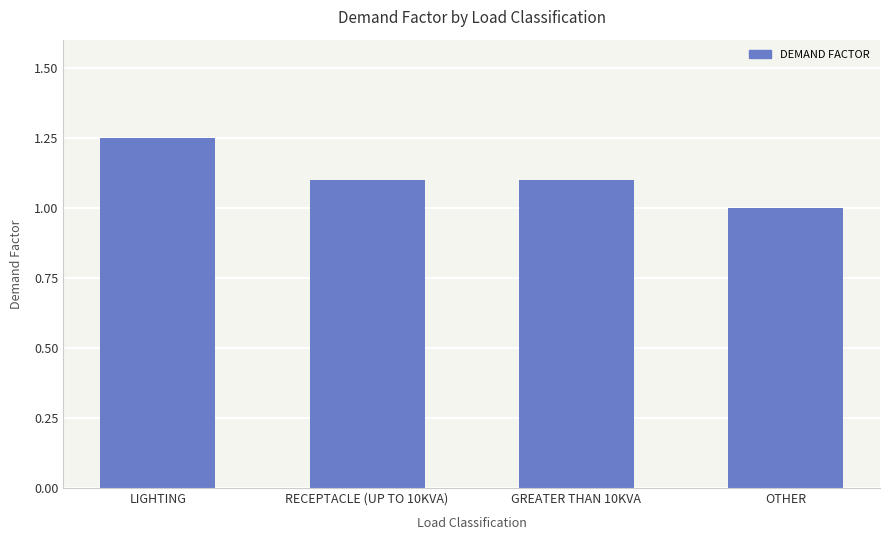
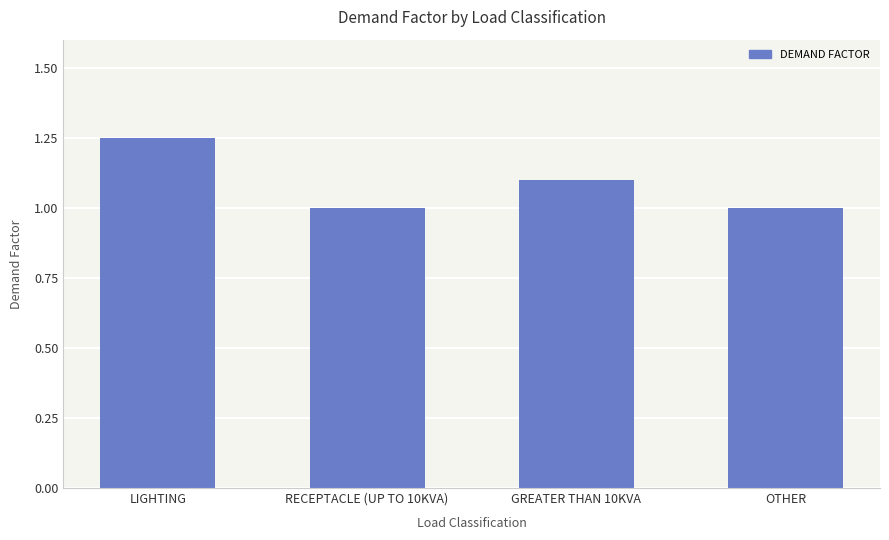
  {
    "LIGHTING": 1.25,
-   "RECEPTACLE (UP TO 10KVA)": 1.1,
+   "RECEPTACLE (UP TO 10KVA)": 1.0,
    "GREATER THAN 10KVA": 1.1,
    "OTHER": 1.0
  }
